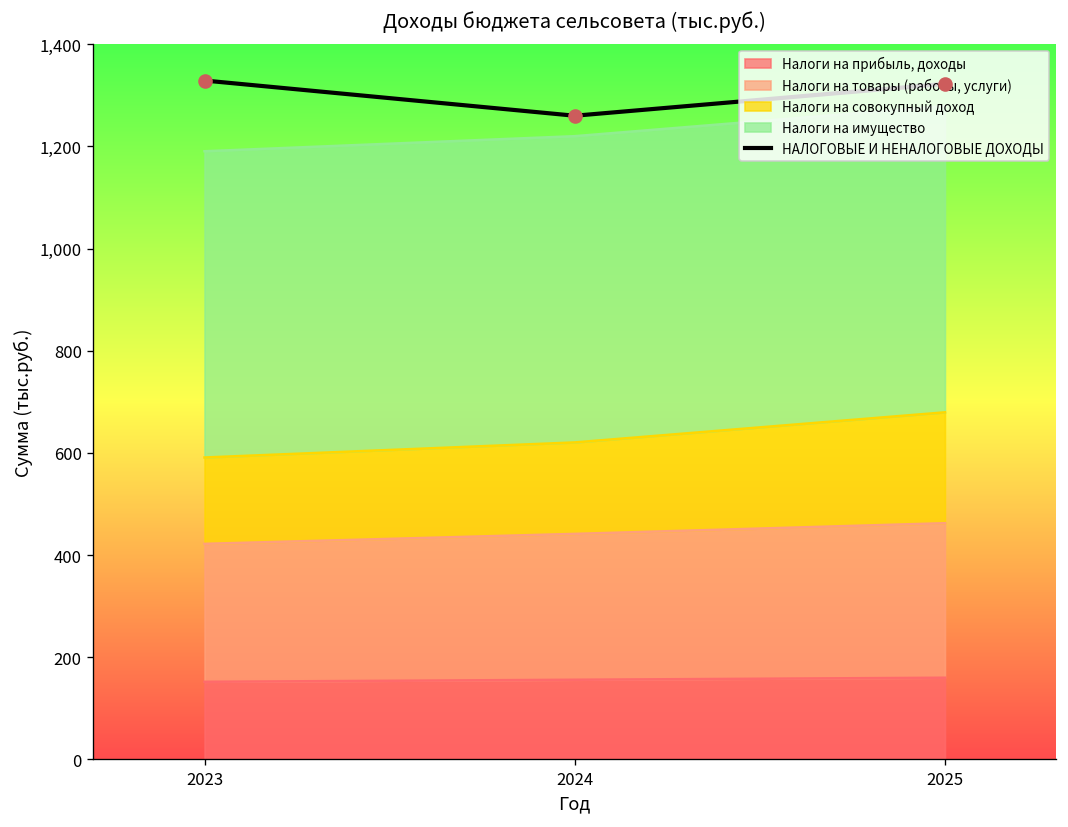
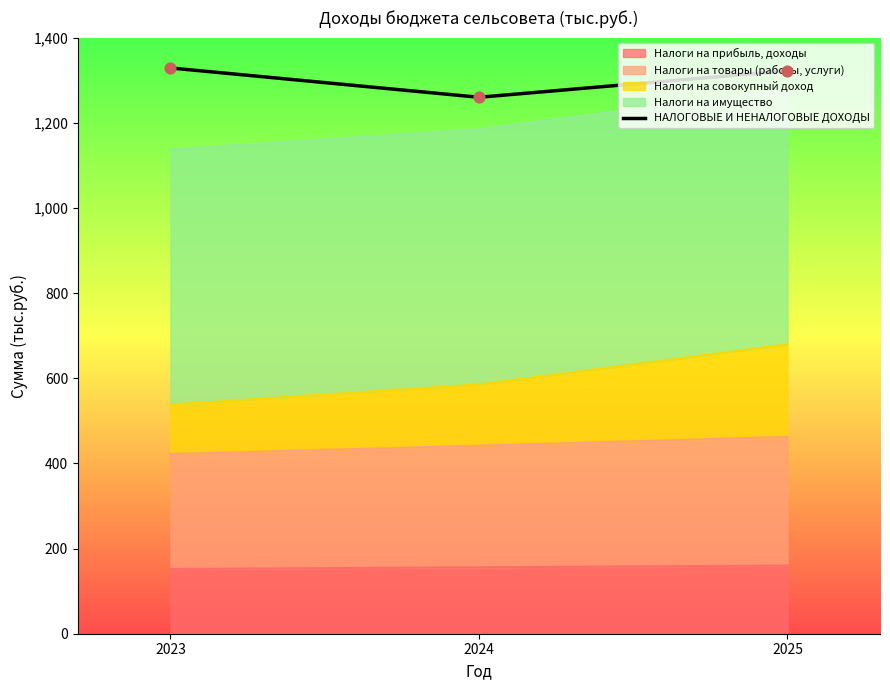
  {
    "Налоги на совокупный доход": {
-     "2023": "170",
-     "2024": "180",
+     "2023": "120",
+     "2024": "140",
      "2025": "220"
    },
    "Налоги на имущество": {
      "2023": "600",
      "2024": "600"
    },
    "НАЛОГОВЫЕ И НЕНАЛОГОВЫЕ ДОХОДЫ": {
      "2023": "1,330",
      "2024": "1,260"
    }
  }
